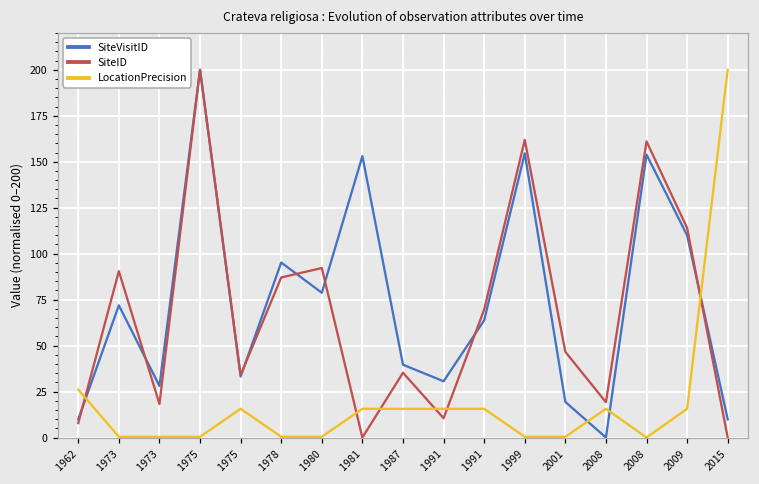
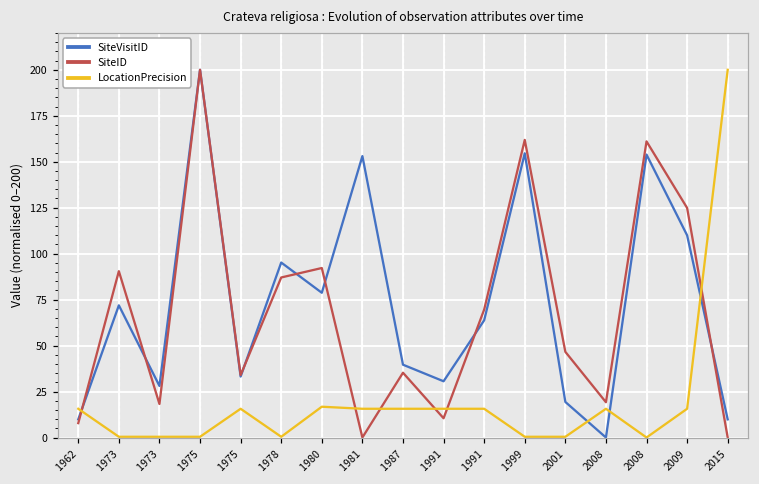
  {
    "SiteVisitID": {
      "1962": 10,
      "1978": 95,
      "1980": 79,
      "1981": 153,
      "1987": 40,
      "1999": 155,
      "2001": 19,
      "2009": 110,
      "2015": 10
    },
    "SiteID": {
      "1962": 8,
      "1978": 87,
      "1980": 92,
      "1981": 0,
      "1987": 35,
      "1999": 162,
      "2001": 47,
-     "2009": 114,
+     "2009": 125,
      "2015": 0
    },
    "LocationPrecision": {
-     "1962": 26,
+     "1962": 16,
      "1978": 0,
-     "1980": 0,
+     "1980": 17,
      "1981": 16,
      "1987": 16,
      "1999": 0,
      "2001": 0,
      "2009": 16,
      "2015": 200
    }
  }
